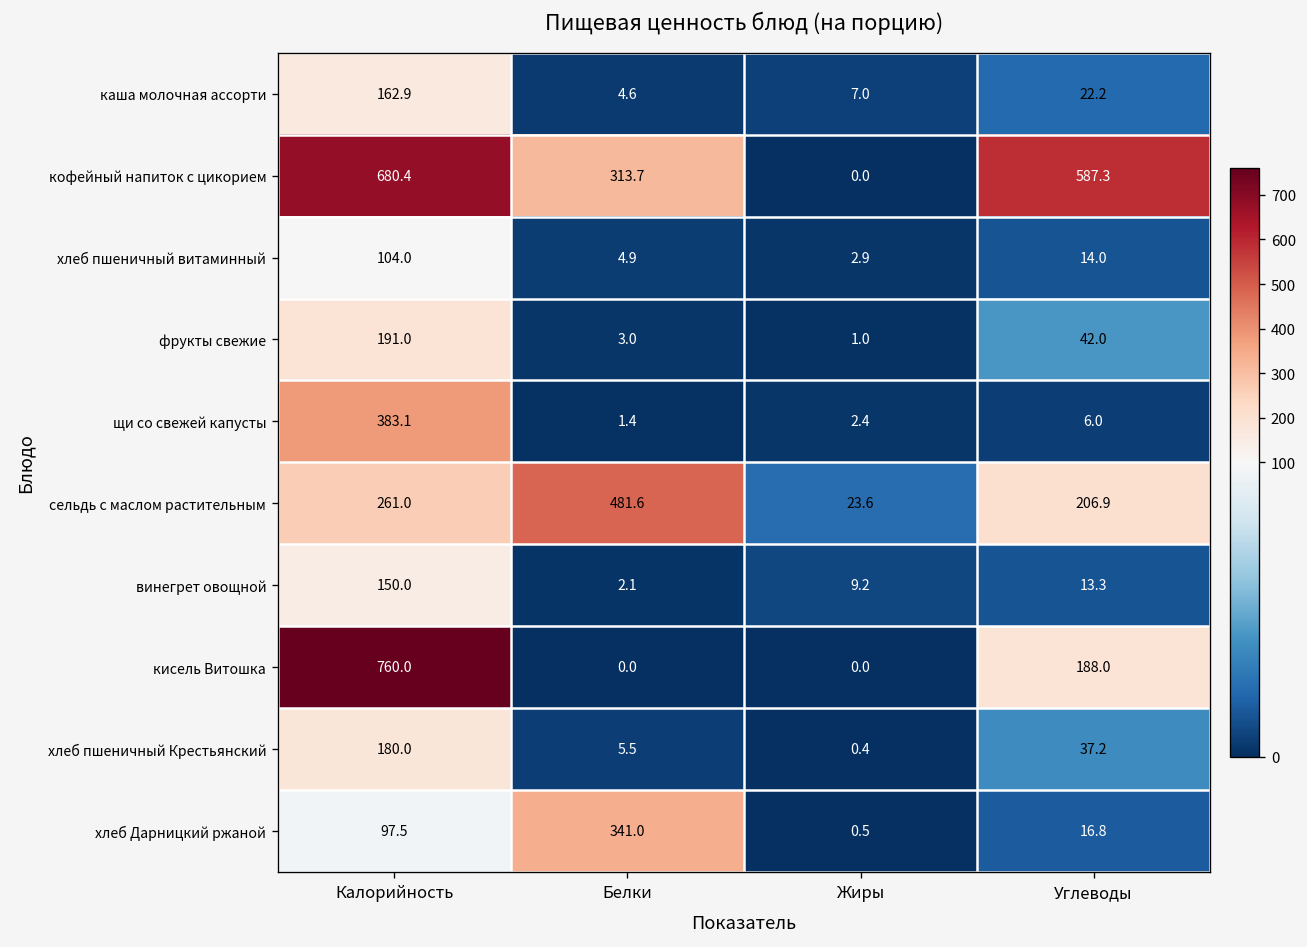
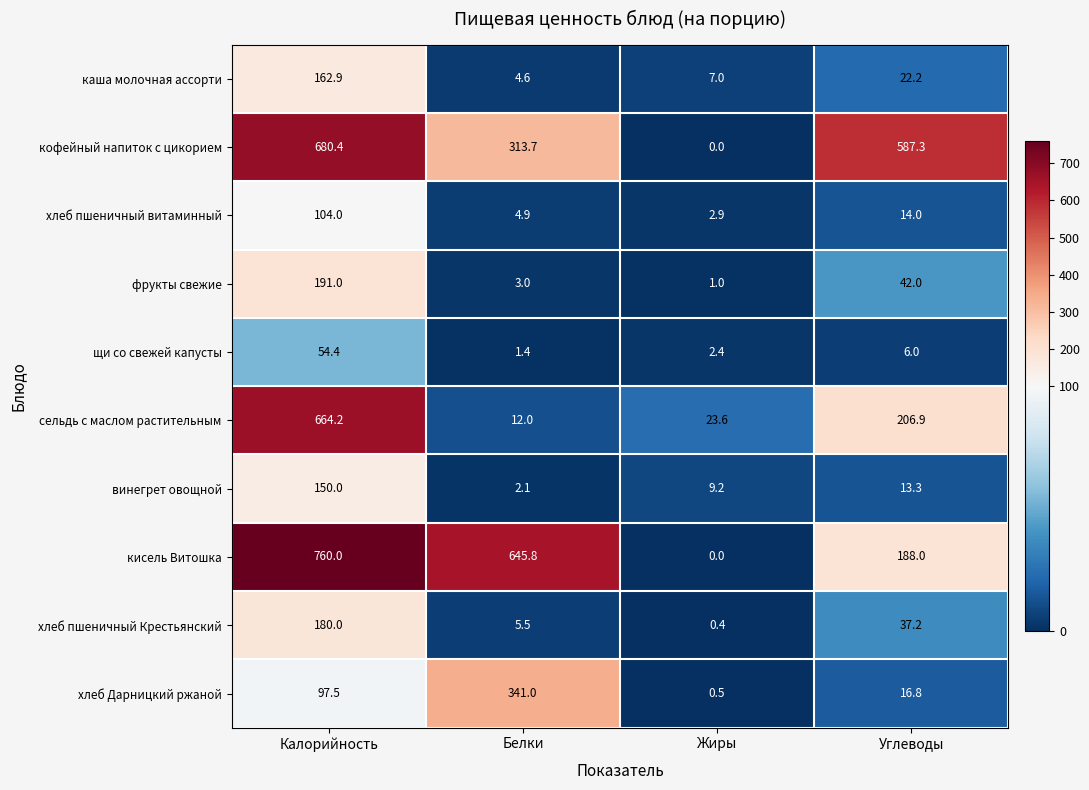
  {
    "каша молочная ассорти": {
      "Калорийность": 162.9,
      "Белки": 4.6,
      "Жиры": 7.0,
      "Углеводы": 22.2
    },
    "кофейный напиток с цикорием": {
      "Калорийность": 680.4,
      "Белки": 313.7,
      "Жиры": 0.0,
      "Углеводы": 587.3
    },
    "хлеб пшеничный витаминный": {
      "Калорийность": 104.0,
      "Белки": 4.9,
      "Жиры": 2.9,
      "Углеводы": 14.0
    },
    "фрукты свежие": {
      "Калорийность": 191.0,
      "Белки": 3.0,
      "Жиры": 1.0,
      "Углеводы": 42.0
    },
    "щи со свежей капусты": {
-     "Калорийность": 383.1,
+     "Калорийность": 54.4,
      "Белки": 1.4,
      "Жиры": 2.4,
      "Углеводы": 6.0
    },
    "сельдь с маслом растительным": {
-     "Калорийность": 261.0,
-     "Белки": 481.6,
+     "Калорийность": 664.2,
+     "Белки": 12.0,
      "Жиры": 23.6,
      "Углеводы": 206.9
    },
    "винегрет овощной": {
      "Калорийность": 150.0,
      "Белки": 2.1,
      "Жиры": 9.2,
      "Углеводы": 13.3
    },
    "кисель Витошка": {
      "Калорийность": 760.0,
-     "Белки": 0.0,
+     "Белки": 645.8,
      "Жиры": 0.0,
      "Углеводы": 188.0
    },
    "хлеб пшеничный Крестьянский": {
      "Калорийность": 180.0,
      "Белки": 5.5,
      "Жиры": 0.4,
      "Углеводы": 37.2
    },
    "хлеб Дарницкий ржаной": {
      "Калорийность": 97.5,
      "Белки": 341.0,
      "Жиры": 0.5,
      "Углеводы": 16.8
    }
  }
